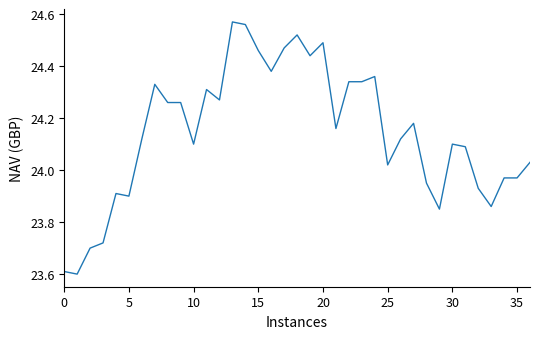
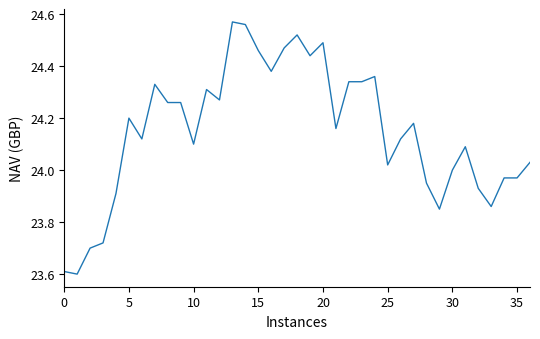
  {
    "0": 23.61,
-   "5": 23.9,
+   "5": 24.2,
    "10": 24.1,
    "15": 24.46,
    "20": 24.49,
    "25": 24.02,
-   "30": 24.1,
+   "30": 24.0,
    "35": 23.97
  }
